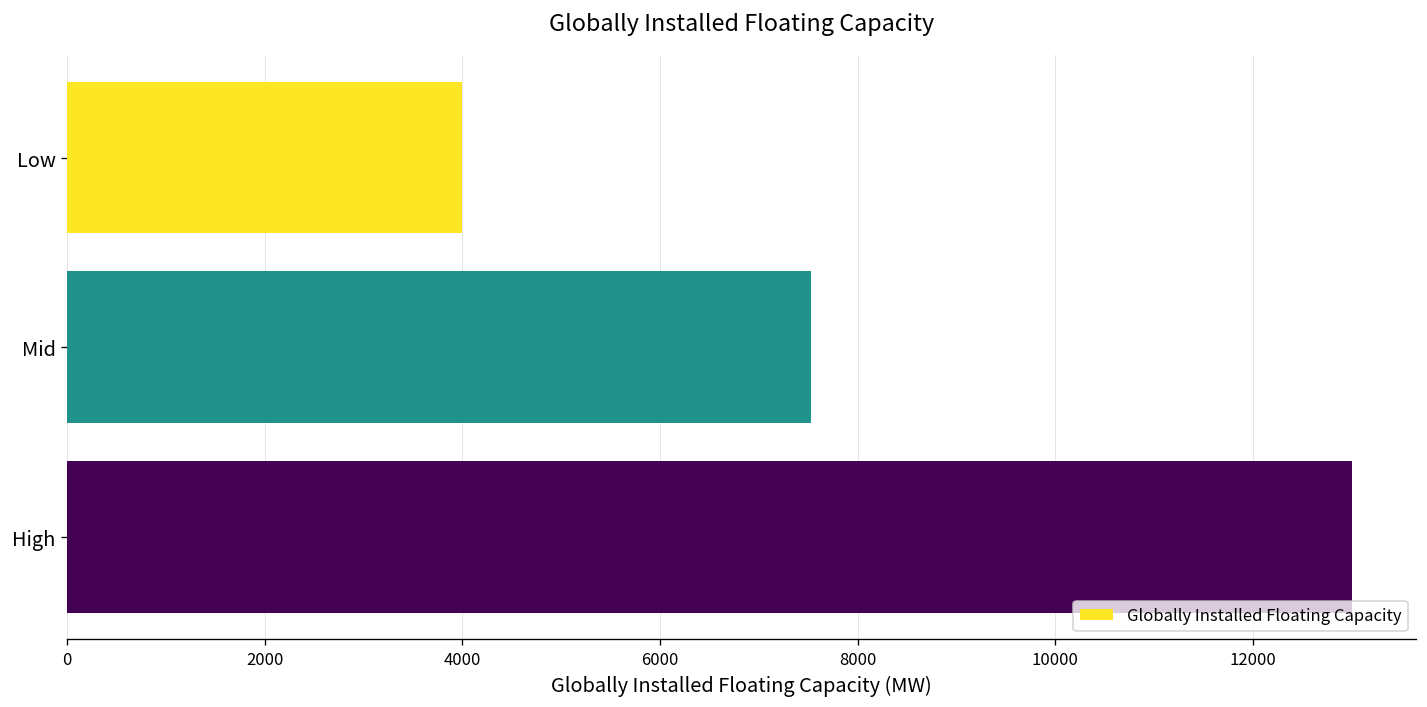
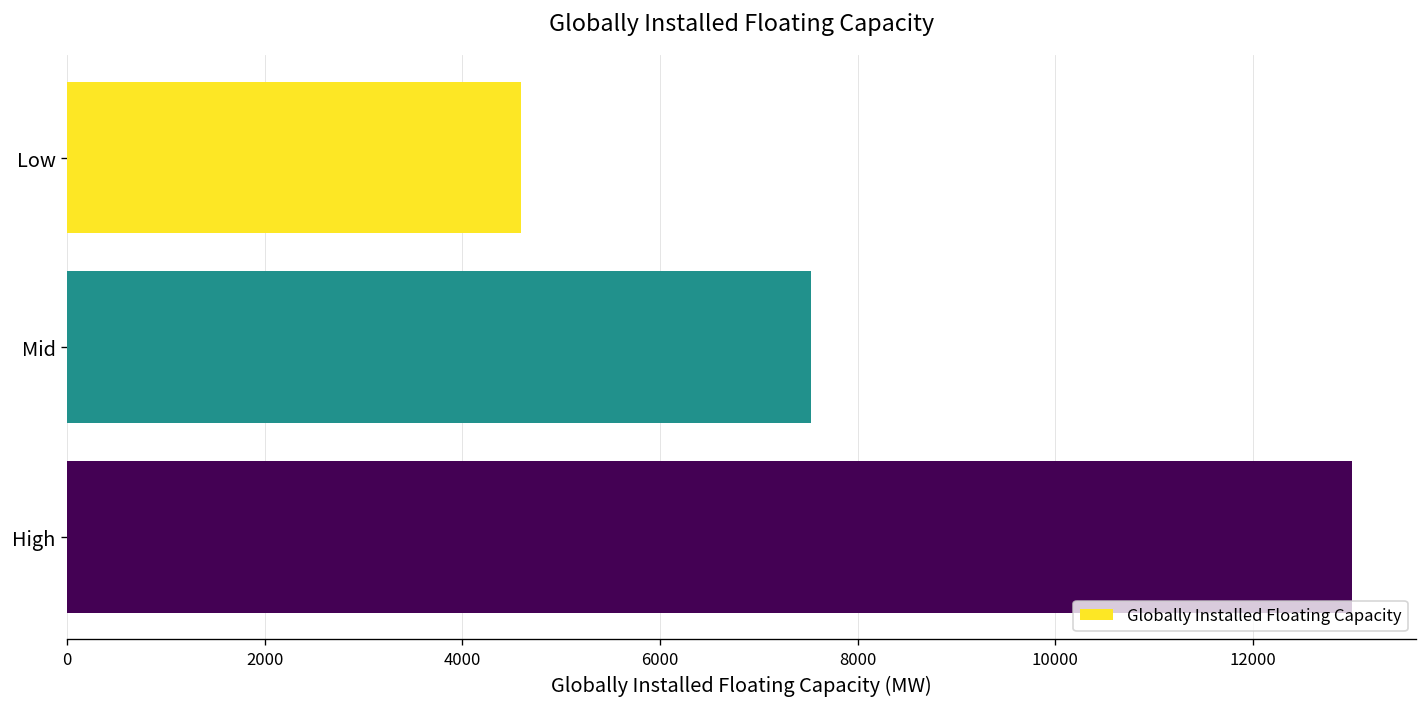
  {
-   "Low": 4000,
+   "Low": 4600,
    "Mid": 7500,
    "High": 13000
  }
